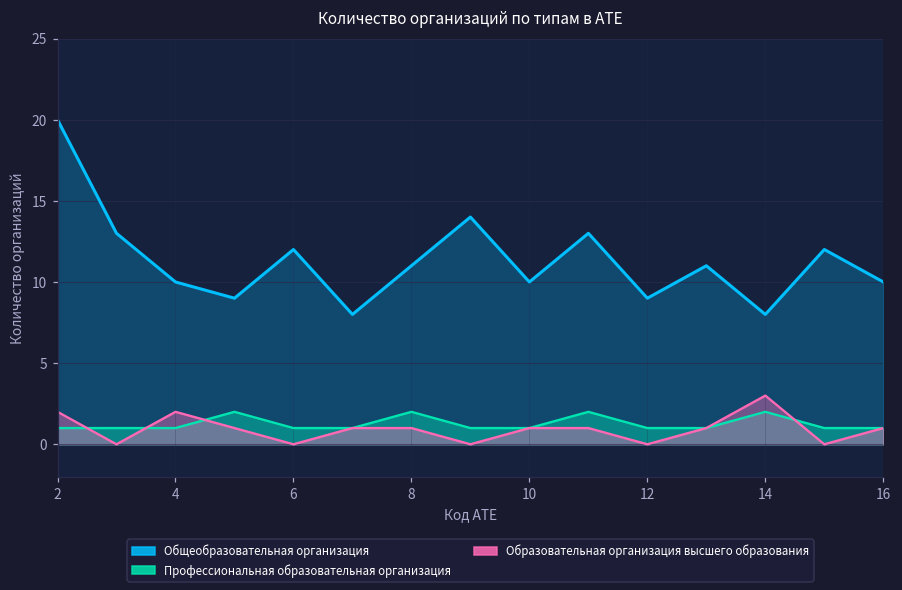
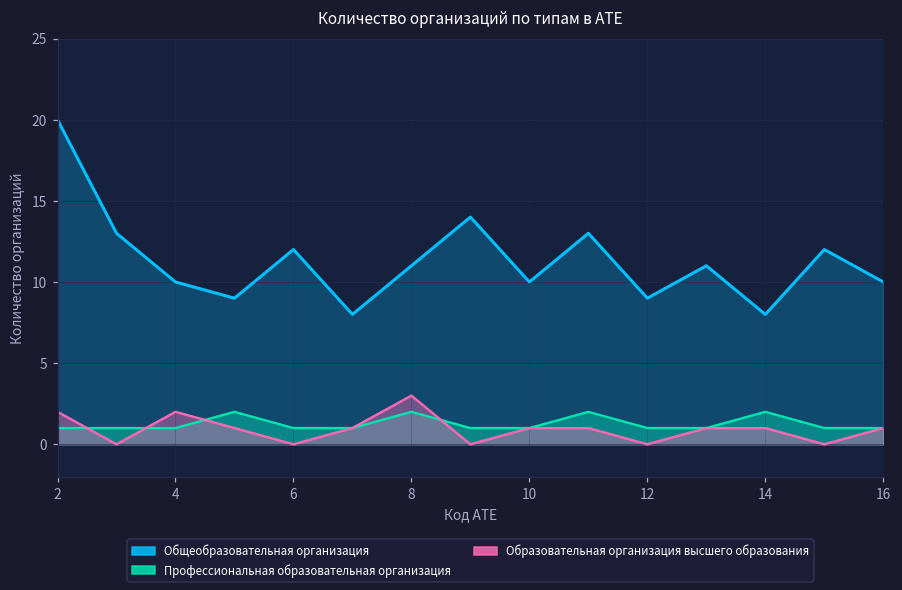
  {
    "Образовательная организация высшего образования": {
      "2": 2,
      "4": 2,
      "6": 0,
-     "8": 1,
+     "8": 3,
      "12": 0,
-     "14": 3
+     "14": 1
    }
  }
